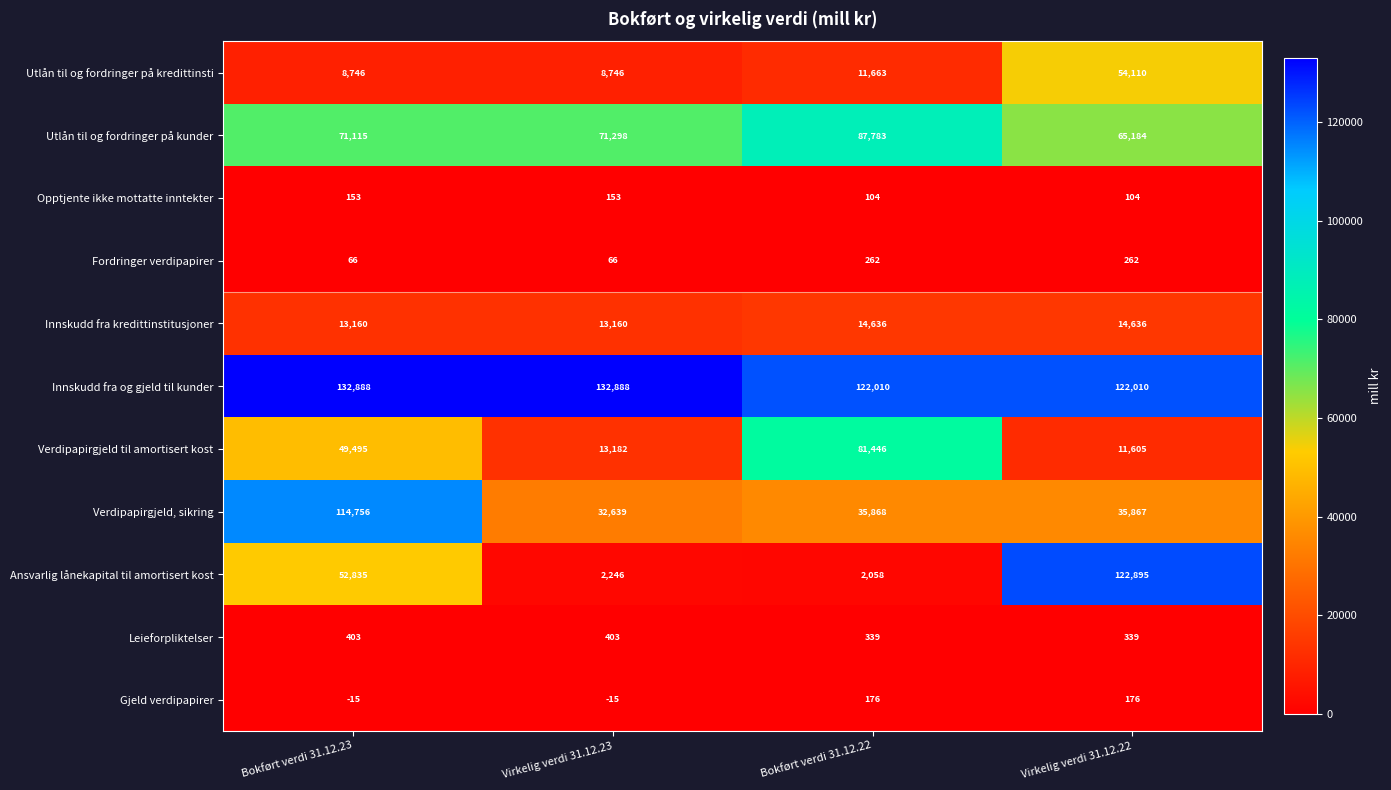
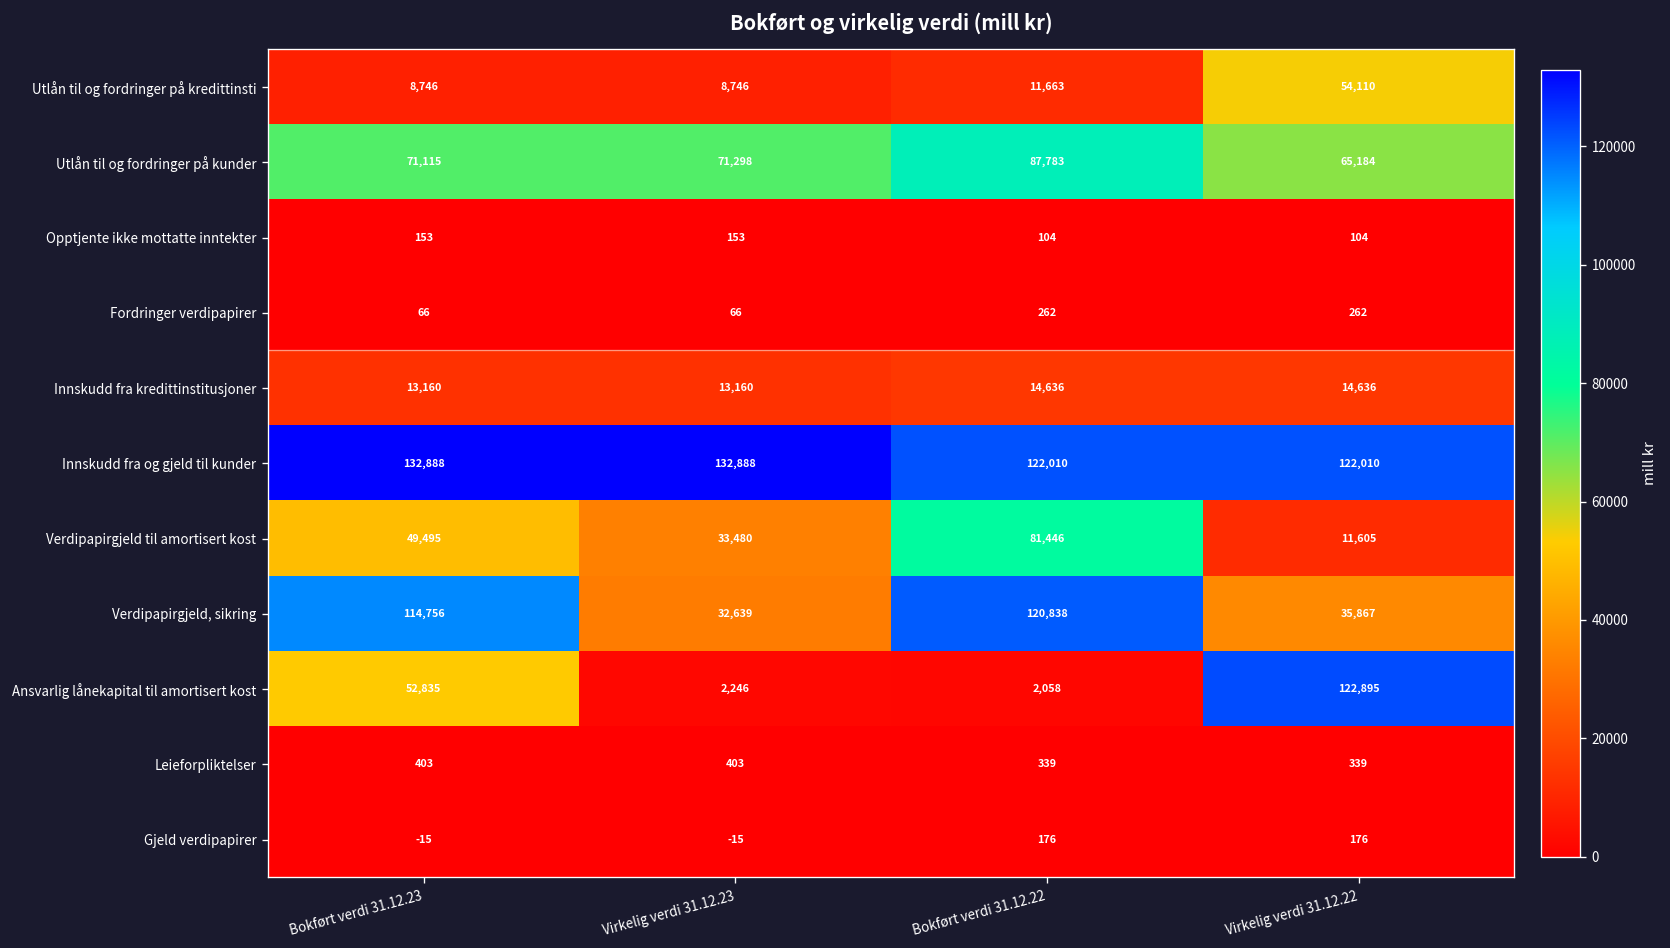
  {
    "Utlån til og fordringer på kredittinsti": {
      "Bokført verdi 31.12.23": "8,746",
      "Virkelig verdi 31.12.23": "8,746",
      "Bokført verdi 31.12.22": "11,663",
      "Virkelig verdi 31.12.22": "54,110"
    },
    "Utlån til og fordringer på kunder": {
      "Bokført verdi 31.12.23": "71,115",
      "Virkelig verdi 31.12.23": "71,298",
      "Bokført verdi 31.12.22": "87,783",
      "Virkelig verdi 31.12.22": "65,184"
    },
    "Opptjente ikke mottatte inntekter": {
      "Bokført verdi 31.12.23": "153",
      "Virkelig verdi 31.12.23": "153",
      "Bokført verdi 31.12.22": "104",
      "Virkelig verdi 31.12.22": "104"
    },
    "Fordringer verdipapirer": {
      "Bokført verdi 31.12.23": "66",
      "Virkelig verdi 31.12.23": "66",
      "Bokført verdi 31.12.22": "262",
      "Virkelig verdi 31.12.22": "262"
    },
    "Innskudd fra kredittinstitusjoner": {
      "Bokført verdi 31.12.23": "13,160",
      "Virkelig verdi 31.12.23": "13,160",
      "Bokført verdi 31.12.22": "14,636",
      "Virkelig verdi 31.12.22": "14,636"
    },
    "Innskudd fra og gjeld til kunder": {
      "Bokført verdi 31.12.23": "132,888",
      "Virkelig verdi 31.12.23": "132,888",
      "Bokført verdi 31.12.22": "122,010",
      "Virkelig verdi 31.12.22": "122,010"
    },
    "Verdipapirgjeld til amortisert kost": {
      "Bokført verdi 31.12.23": "49,495",
-     "Virkelig verdi 31.12.23": "13,182",
+     "Virkelig verdi 31.12.23": "33,480",
      "Bokført verdi 31.12.22": "81,446",
      "Virkelig verdi 31.12.22": "11,605"
    },
    "Verdipapirgjeld, sikring": {
      "Bokført verdi 31.12.23": "114,756",
      "Virkelig verdi 31.12.23": "32,639",
-     "Bokført verdi 31.12.22": "35,868",
+     "Bokført verdi 31.12.22": "120,838",
      "Virkelig verdi 31.12.22": "35,867"
    },
    "Ansvarlig lånekapital til amortisert kost": {
      "Bokført verdi 31.12.23": "52,835",
      "Virkelig verdi 31.12.23": "2,246",
      "Bokført verdi 31.12.22": "2,058",
      "Virkelig verdi 31.12.22": "122,895"
    },
    "Leieforpliktelser": {
      "Bokført verdi 31.12.23": "403",
      "Virkelig verdi 31.12.23": "403",
      "Bokført verdi 31.12.22": "339",
      "Virkelig verdi 31.12.22": "339"
    },
    "Gjeld verdipapirer": {
      "Bokført verdi 31.12.23": "-15",
      "Virkelig verdi 31.12.23": "-15",
      "Bokført verdi 31.12.22": "176",
      "Virkelig verdi 31.12.22": "176"
    }
  }
